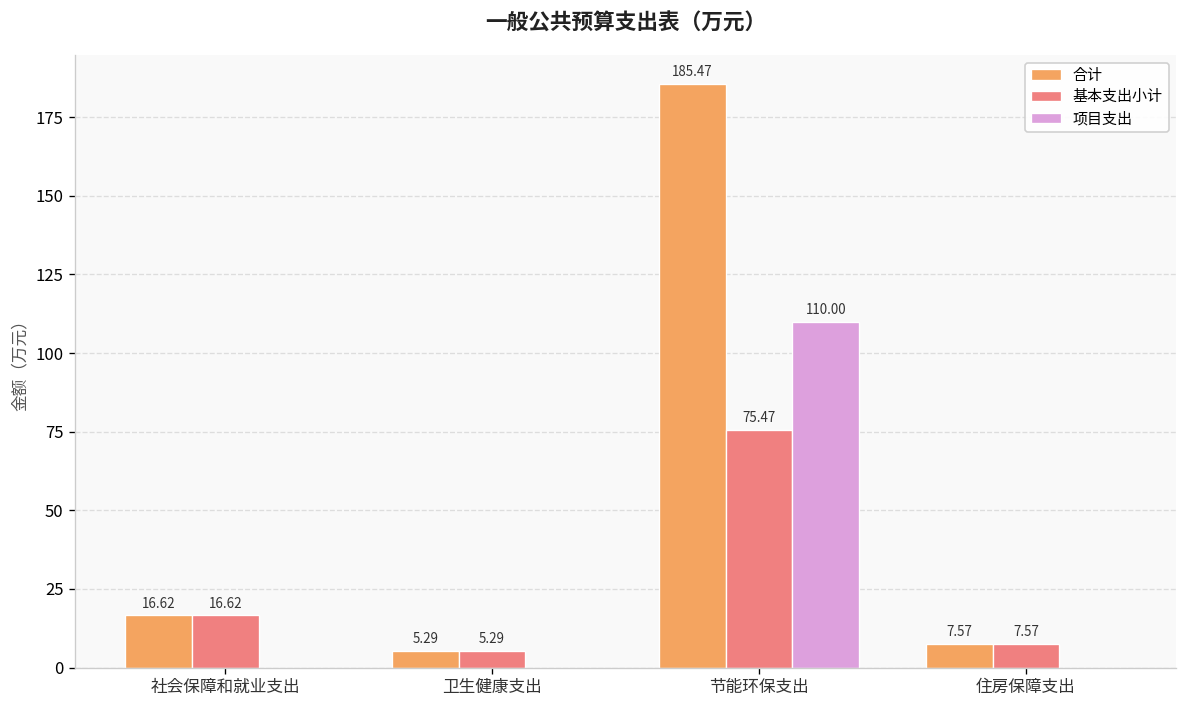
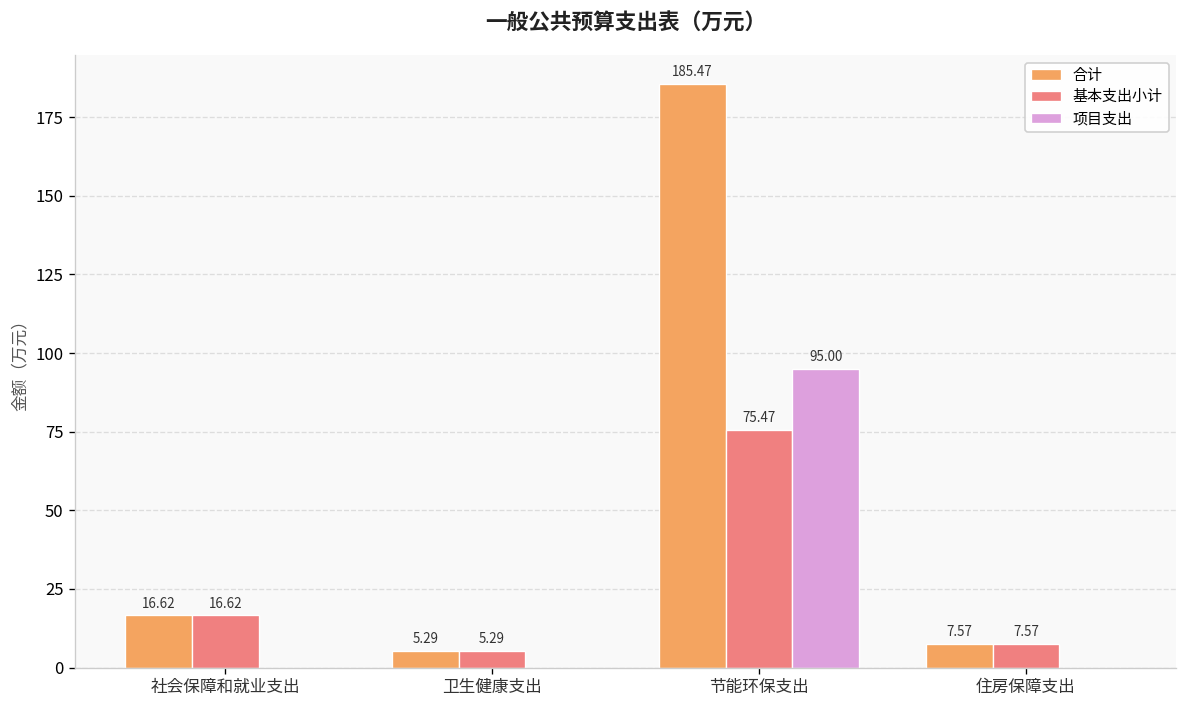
  {
    "项目支出": {
-     "节能环保支出": 110.00
+     "节能环保支出": 95.00
    }
  }
